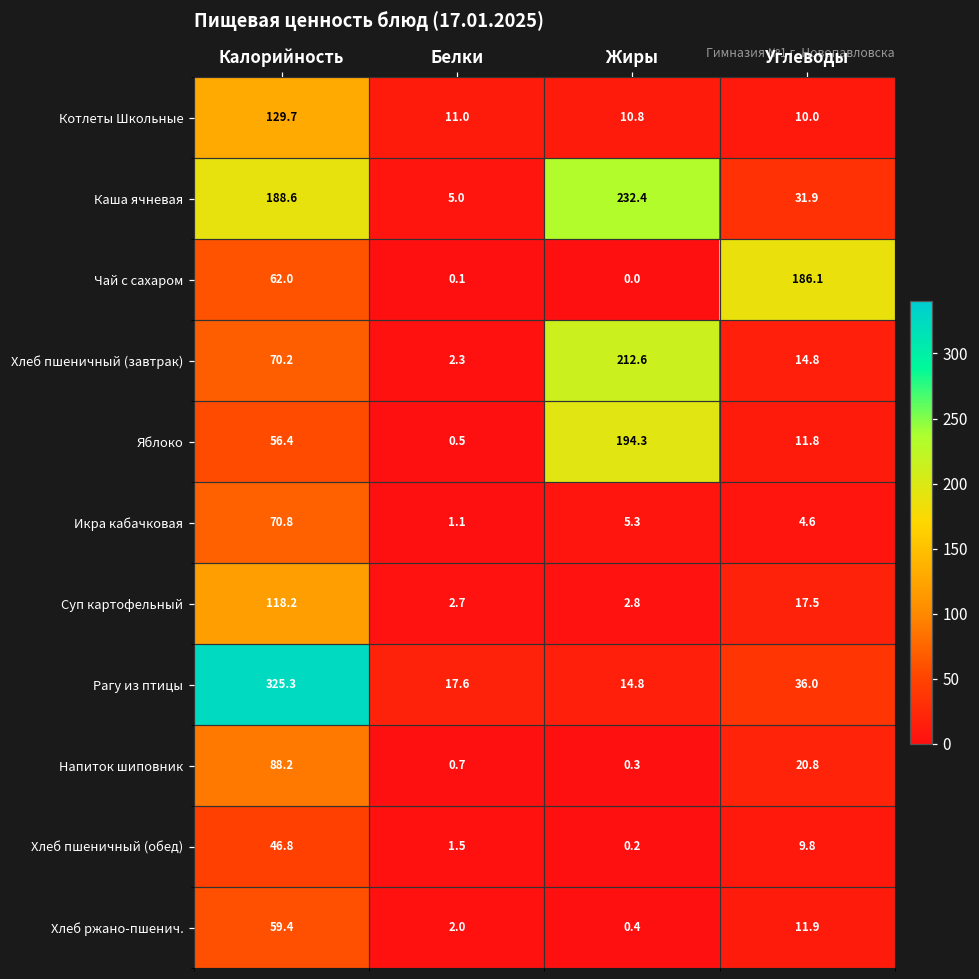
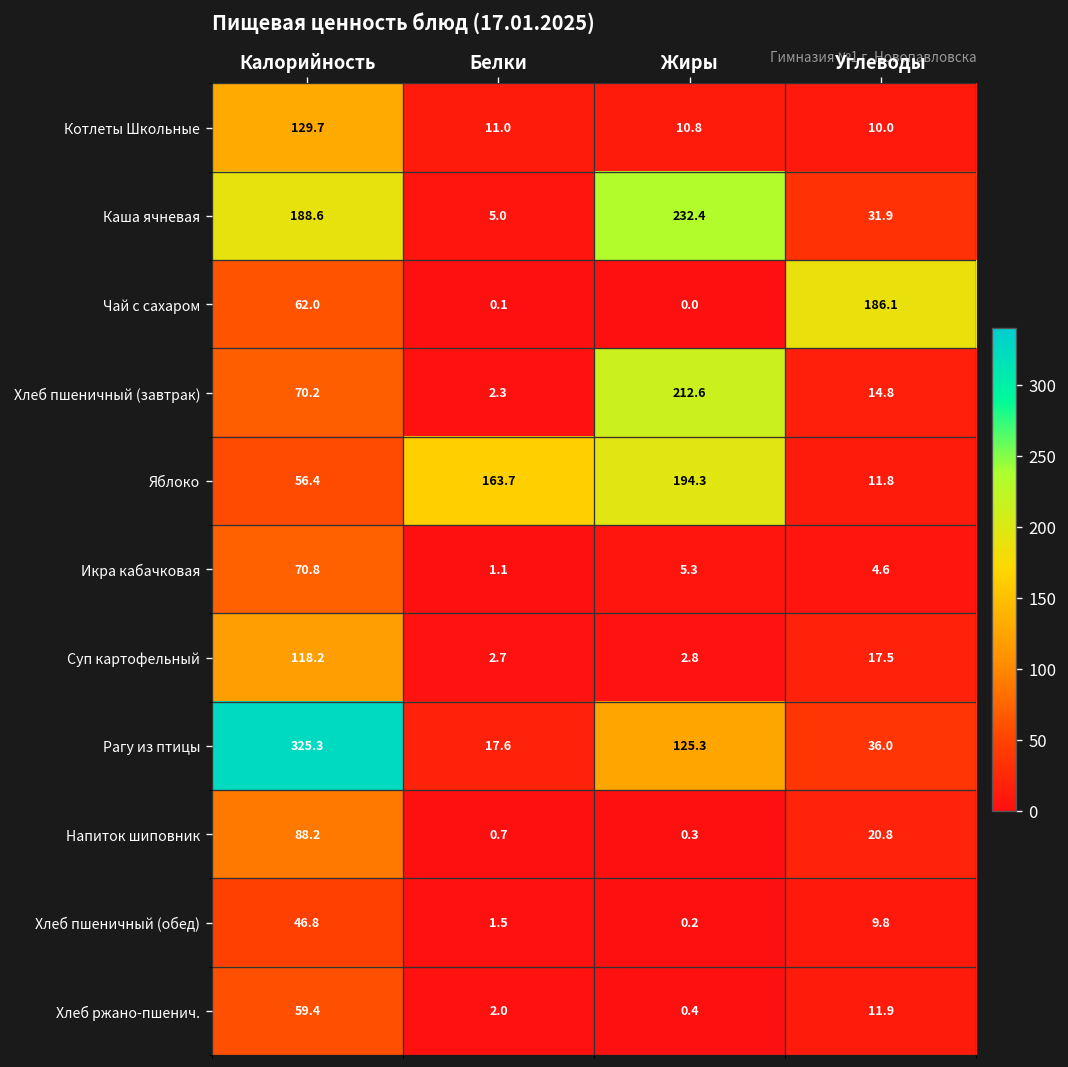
  {
    "Котлеты Школьные": {
      "Калорийность": 129.7,
      "Белки": 11.0,
      "Жиры": 10.8,
      "Углеводы": 10.0
    },
    "Каша ячневая": {
      "Калорийность": 188.6,
      "Белки": 5.0,
      "Жиры": 232.4,
      "Углеводы": 31.9
    },
    "Чай с сахаром": {
      "Калорийность": 62.0,
      "Белки": 0.1,
      "Жиры": 0.0,
      "Углеводы": 186.1
    },
    "Хлеб пшеничный (завтрак)": {
      "Калорийность": 70.2,
      "Белки": 2.3,
      "Жиры": 212.6,
      "Углеводы": 14.8
    },
    "Яблоко": {
      "Калорийность": 56.4,
-     "Белки": 0.5,
+     "Белки": 163.7,
      "Жиры": 194.3,
      "Углеводы": 11.8
    },
    "Икра кабачковая": {
      "Калорийность": 70.8,
      "Белки": 1.1,
      "Жиры": 5.3,
      "Углеводы": 4.6
    },
    "Суп картофельный": {
      "Калорийность": 118.2,
      "Белки": 2.7,
      "Жиры": 2.8,
      "Углеводы": 17.5
    },
    "Рагу из птицы": {
      "Калорийность": 325.3,
      "Белки": 17.6,
-     "Жиры": 14.8,
+     "Жиры": 125.3,
      "Углеводы": 36.0
    },
    "Напиток шиповник": {
      "Калорийность": 88.2,
      "Белки": 0.7,
      "Жиры": 0.3,
      "Углеводы": 20.8
    },
    "Хлеб пшеничный (обед)": {
      "Калорийность": 46.8,
      "Белки": 1.5,
      "Жиры": 0.2,
      "Углеводы": 9.8
    },
    "Хлеб ржано-пшенич.": {
      "Калорийность": 59.4,
      "Белки": 2.0,
      "Жиры": 0.4,
      "Углеводы": 11.9
    }
  }
